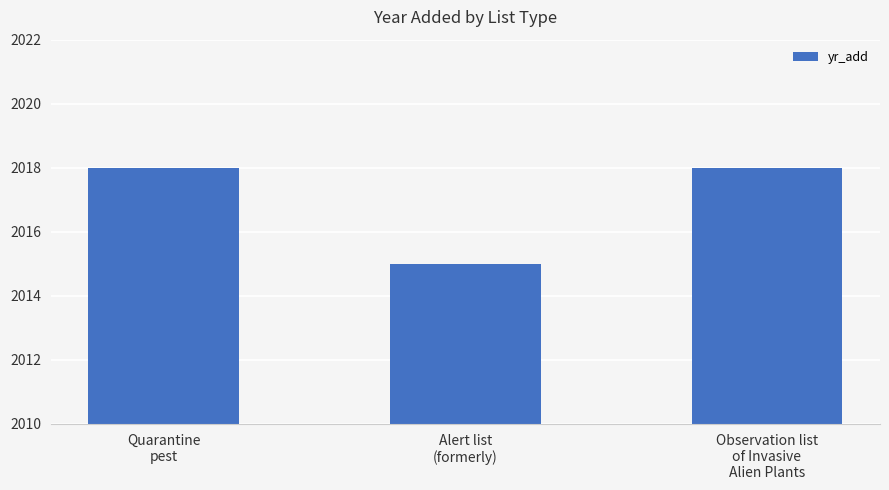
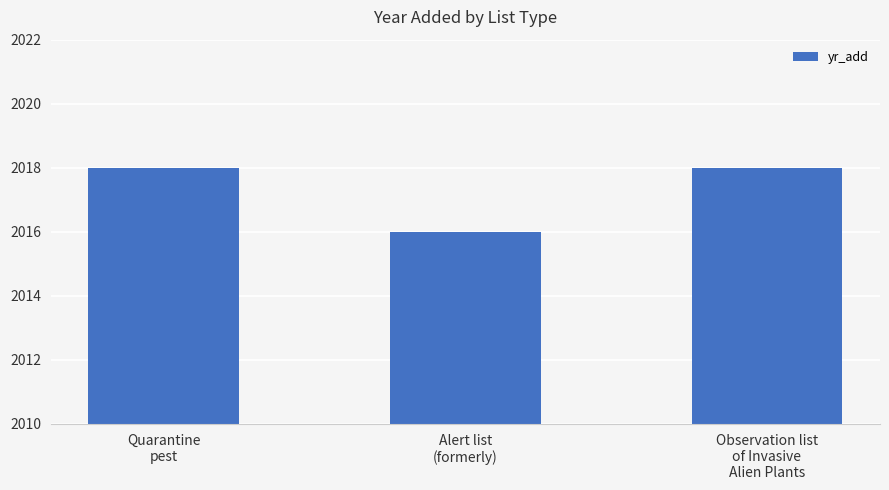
  {
    "Quarantine pest": 2018,
-   "Alert list (formerly)": 2015,
+   "Alert list (formerly)": 2016,
    "Observation list of Invasive Alien Plants": 2018
  }
